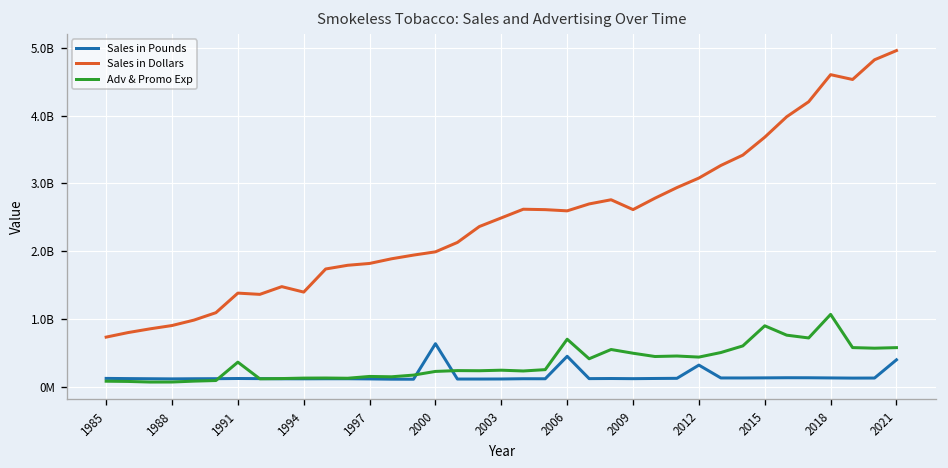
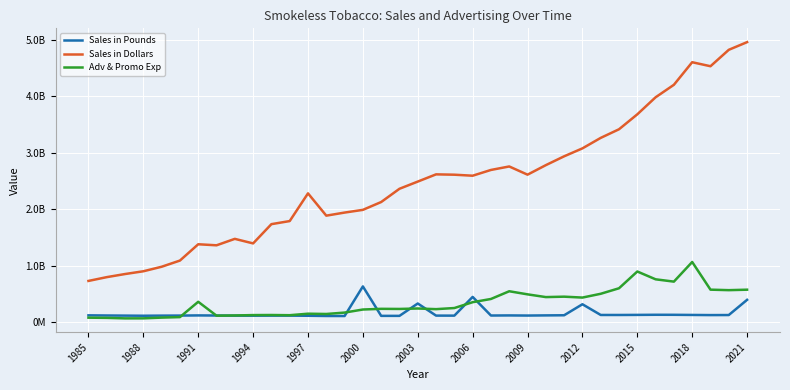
  {
    "Sales in Pounds": {
      "1988": 100000000,
      "1991": 100000000,
      "2000": 600000000,
-     "2003": 100000000,
+     "2003": 300000000,
      "2006": 400000000,
      "2009": 100000000,
      "2012": 300000000,
      "2015": 100000000,
      "2018": 100000000,
      "2021": 400000000
    },
    "Sales in Dollars": {
      "1985": 700000000,
      "1988": 900000000,
      "1991": 1400000000,
      "1994": 1400000000,
-     "1997": 1800000000,
+     "1997": 2300000000,
      "2000": 2000000000,
      "2003": 2500000000,
      "2006": 2600000000,
      "2009": 2600000000,
      "2012": 3100000000,
      "2015": 3700000000,
      "2018": 4600000000,
      "2021": 5000000000
    },
    "Adv & Promo Exp": {
      "1988": 100000000,
      "1991": 400000000,
      "2000": 200000000,
      "2003": 200000000,
-     "2006": 700000000,
+     "2006": 400000000,
      "2009": 500000000,
      "2012": 400000000,
      "2015": 900000000,
      "2018": 1100000000,
      "2021": 600000000
    }
  }
